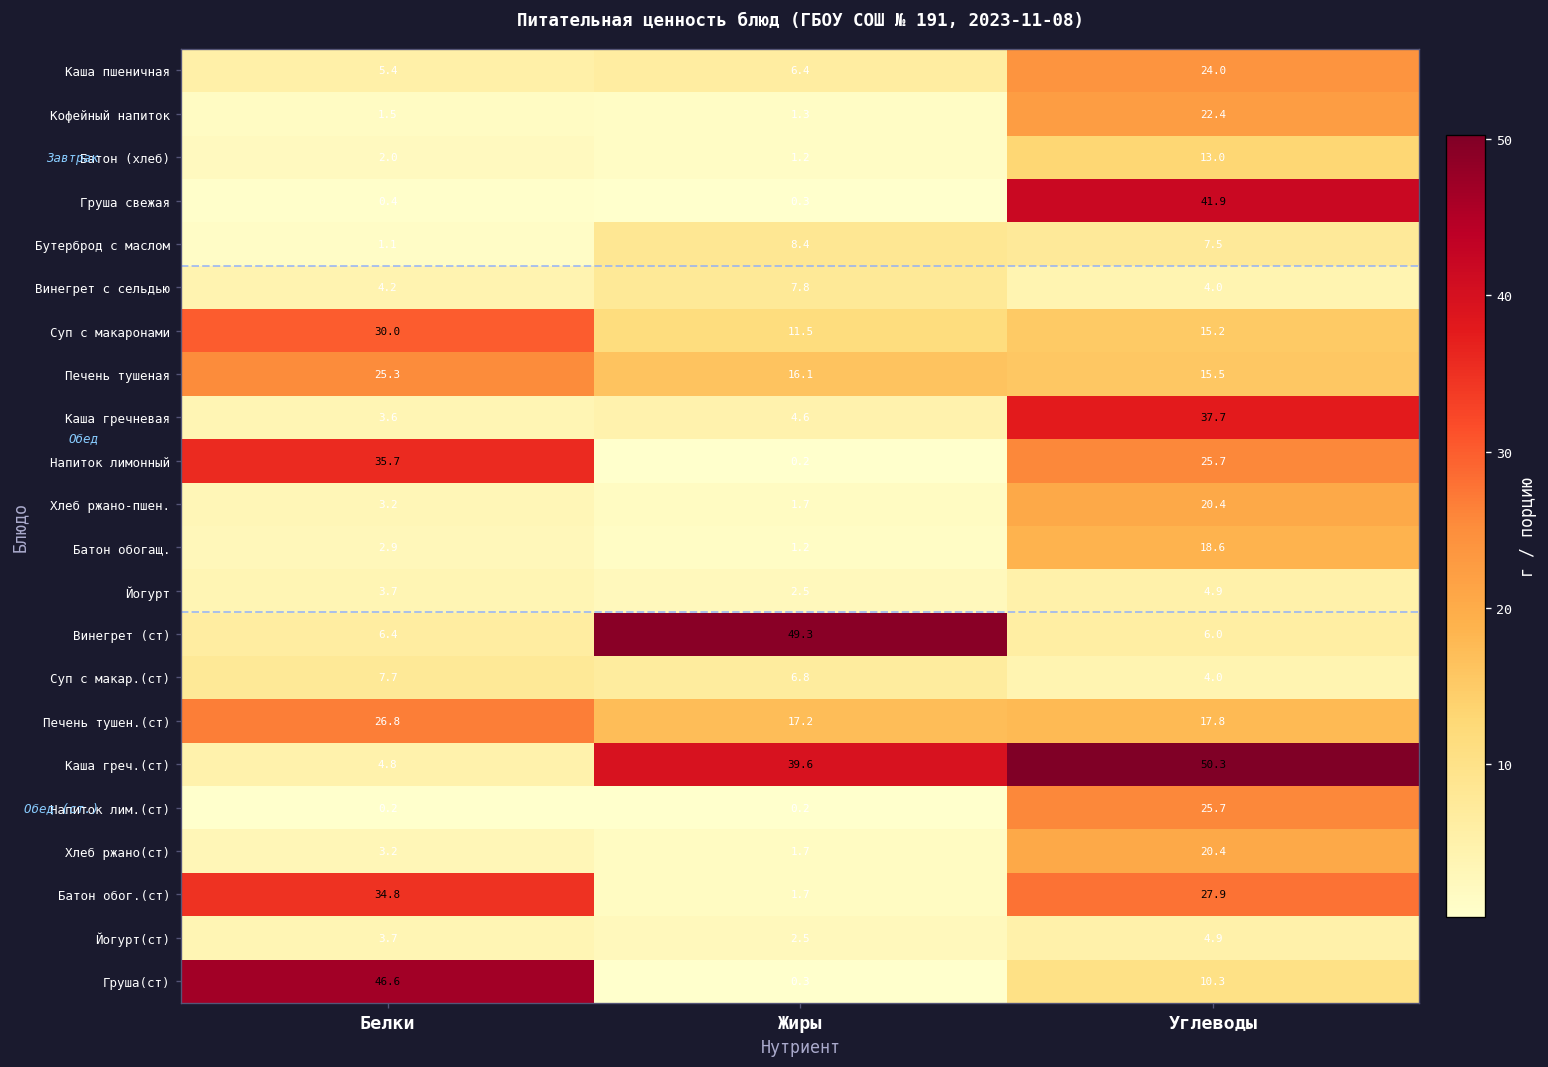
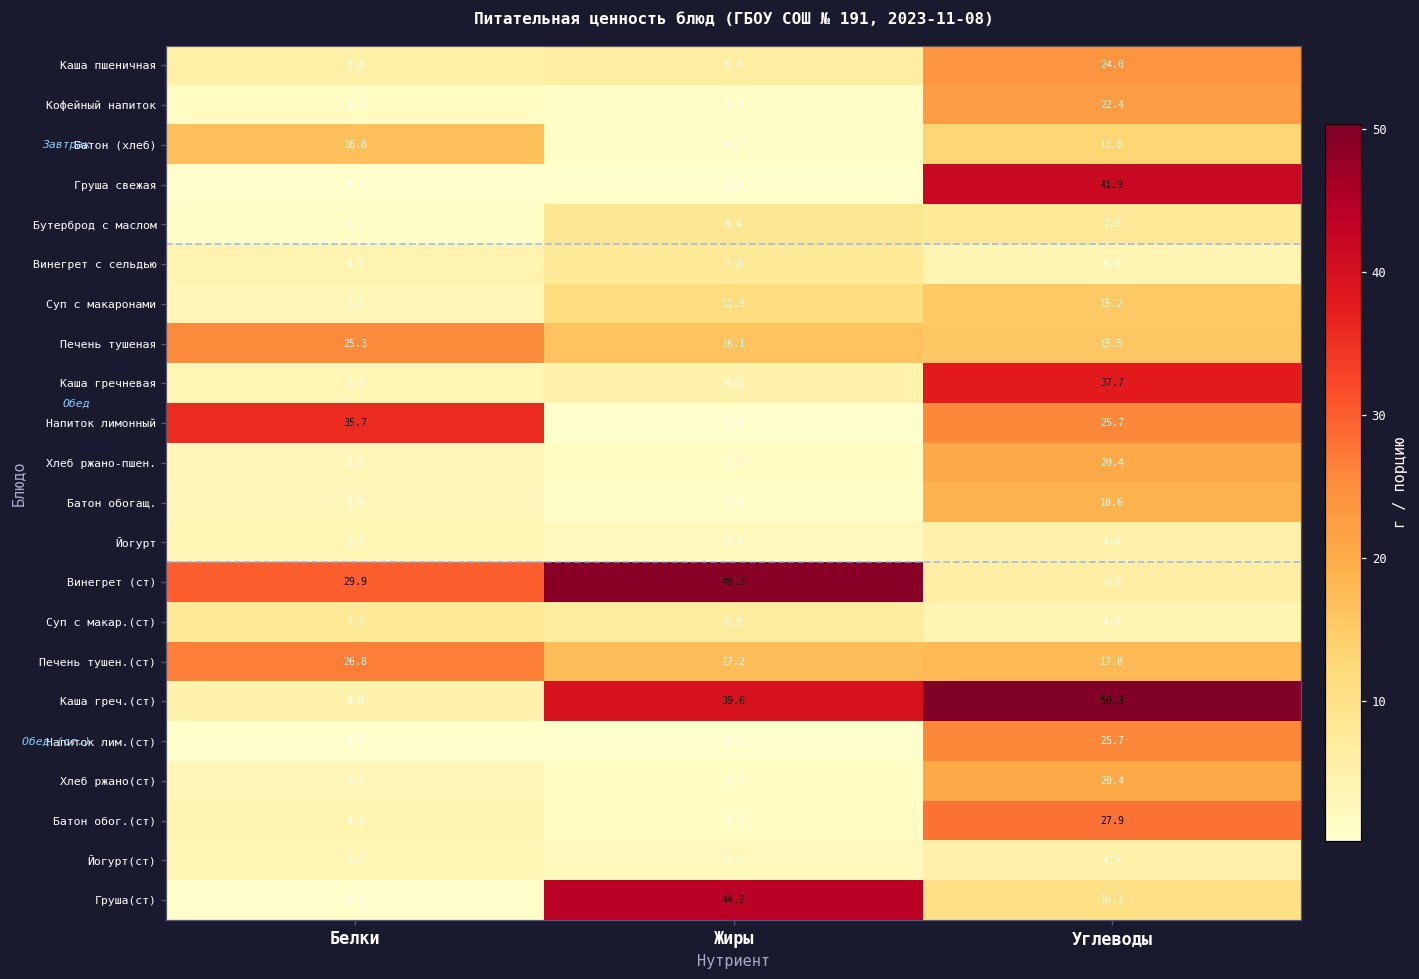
  {
    "Каша пшеничная": {
      "Белки": 5.4,
      "Жиры": 6.4,
      "Углеводы": 24.0
    },
    "Кофейный напиток": {
      "Белки": 1.5,
      "Жиры": 1.3,
      "Углеводы": 22.4
    },
    "Батон (хлеб)": {
-     "Белки": 2.0,
+     "Белки": 16.8,
      "Жиры": 1.2,
      "Углеводы": 13.0
    },
    "Груша свежая": {
      "Белки": 0.4,
      "Жиры": 0.3,
      "Углеводы": 41.9
    },
    "Бутерброд с маслом": {
      "Белки": 1.1,
      "Жиры": 8.4,
      "Углеводы": 7.5
    },
    "Винегрет с сельдью": {
      "Белки": 4.2,
      "Жиры": 7.8,
      "Углеводы": 4.0
    },
    "Суп с макаронами": {
-     "Белки": 30.0,
+     "Белки": 3.2,
      "Жиры": 11.5,
      "Углеводы": 15.2
    },
    "Печень тушеная": {
      "Белки": 25.3,
      "Жиры": 16.1,
      "Углеводы": 15.5
    },
    "Каша гречневая": {
      "Белки": 3.6,
      "Жиры": 4.6,
      "Углеводы": 37.7
    },
    "Напиток лимонный": {
      "Белки": 35.7,
      "Жиры": 0.2,
      "Углеводы": 25.7
    },
    "Хлеб ржано-пшен.": {
      "Белки": 3.2,
      "Жиры": 1.7,
      "Углеводы": 20.4
    },
    "Батон обогащ.": {
      "Белки": 2.9,
      "Жиры": 1.2,
      "Углеводы": 18.6
    },
    "Йогурт": {
      "Белки": 3.7,
      "Жиры": 2.5,
      "Углеводы": 4.9
    },
    "Винегрет (ст)": {
-     "Белки": 6.4,
+     "Белки": 29.9,
      "Жиры": 49.3,
      "Углеводы": 6.0
    },
    "Суп с макар.(ст)": {
      "Белки": 7.7,
      "Жиры": 6.8,
      "Углеводы": 4.0
    },
    "Печень тушен.(ст)": {
      "Белки": 26.8,
      "Жиры": 17.2,
      "Углеводы": 17.8
    },
    "Каша греч.(ст)": {
      "Белки": 4.8,
      "Жиры": 39.6,
      "Углеводы": 50.3
    },
    "Напиток лим.(ст)": {
      "Белки": 0.2,
      "Жиры": 0.2,
      "Углеводы": 25.7
    },
    "Хлеб ржано(ст)": {
      "Белки": 3.2,
      "Жиры": 1.7,
      "Углеводы": 20.4
    },
    "Батон обог.(ст)": {
-     "Белки": 34.8,
+     "Белки": 4.3,
      "Жиры": 1.7,
      "Углеводы": 27.9
    },
    "Йогурт(ст)": {
      "Белки": 3.7,
      "Жиры": 2.5,
      "Углеводы": 4.9
    },
    "Груша(ст)": {
-     "Белки": 46.6,
-     "Жиры": 0.3,
+     "Белки": 0.4,
+     "Жиры": 44.2,
      "Углеводы": 10.3
    }
  }
